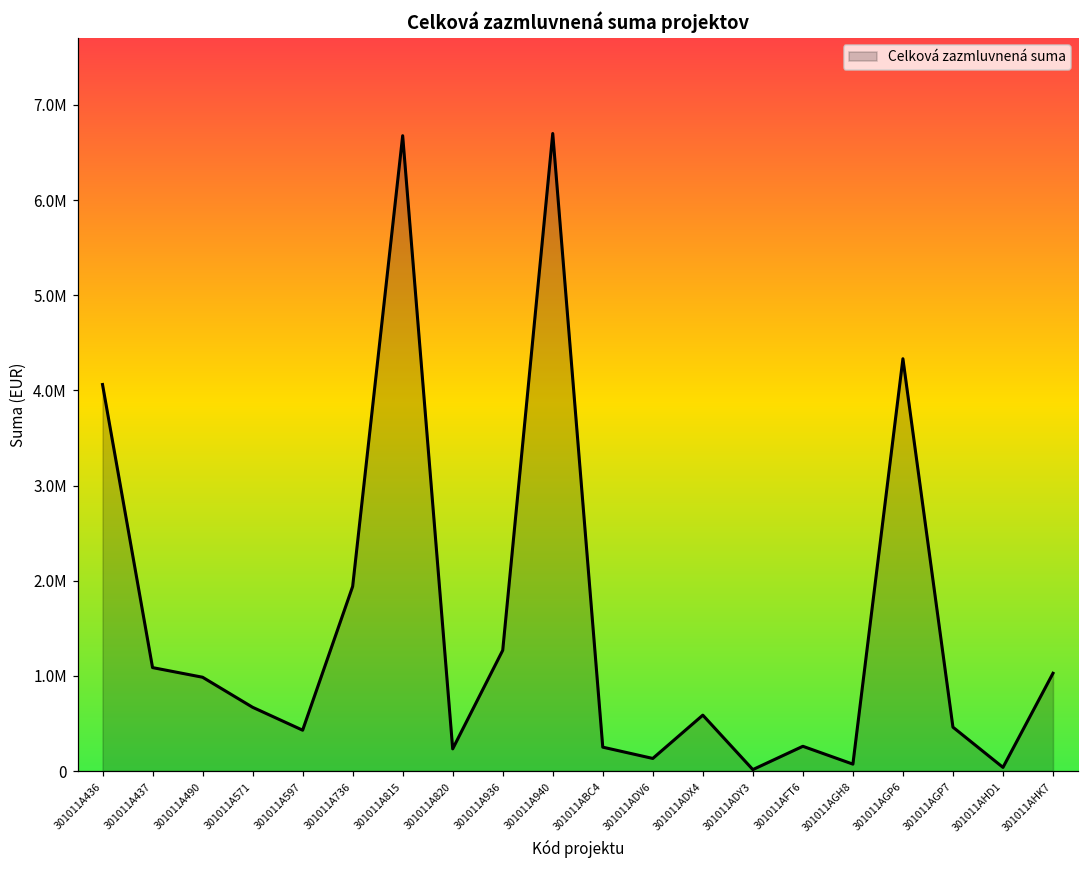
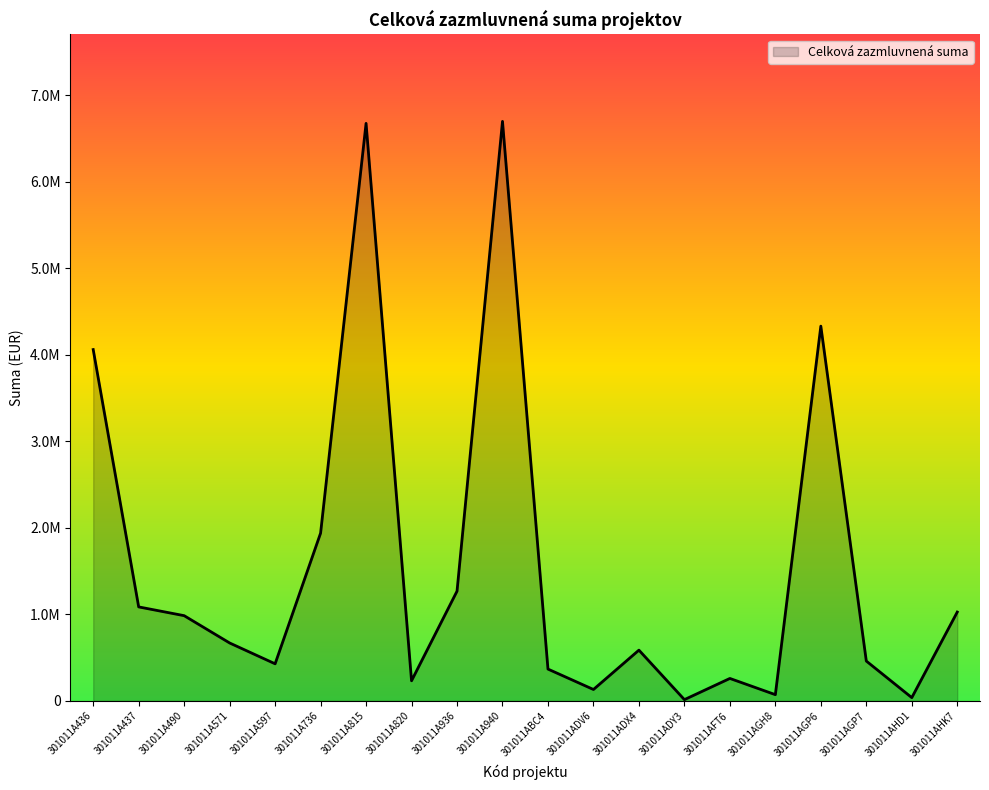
  {
    "301011A436": 4100000,
    "301011A437": 1100000,
    "301011A490": 1000000,
    "301011A571": 700000,
    "301011A597": 400000,
    "301011A736": 1900000,
    "301011A815": 6700000,
    "301011A820": 200000,
    "301011A936": 1300000,
    "301011A940": 6700000,
-   "301011ABC4": 300000,
+   "301011ABC4": 400000,
    "301011ADV6": 100000,
    "301011ADX4": 600000,
    "301011ADY3": 0,
    "301011AFT6": 300000,
    "301011AGH8": 100000,
    "301011AGP6": 4300000,
    "301011AGP7": 500000,
    "301011AHD1": 0,
    "301011AHK7": 1000000
  }
